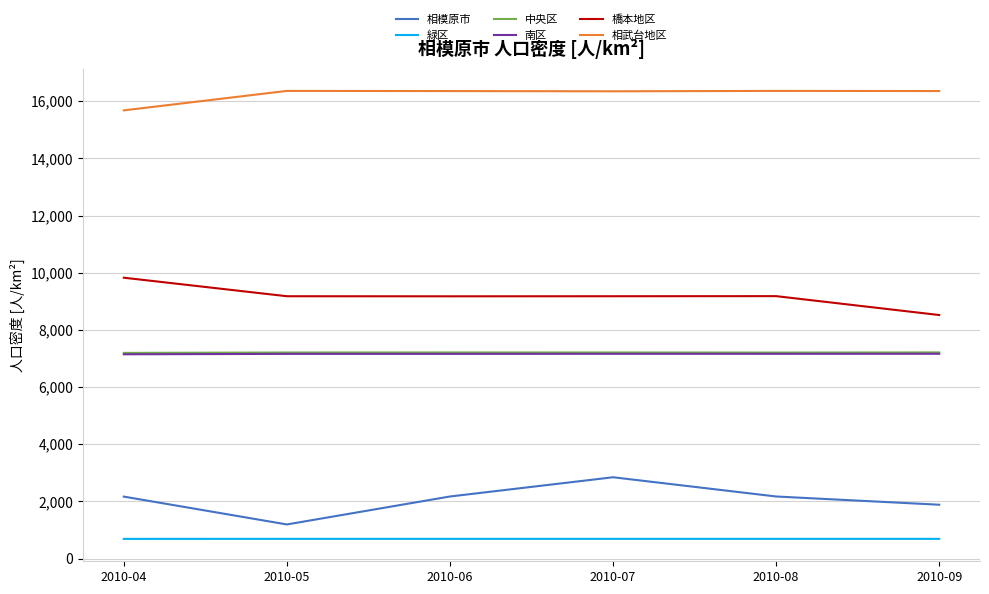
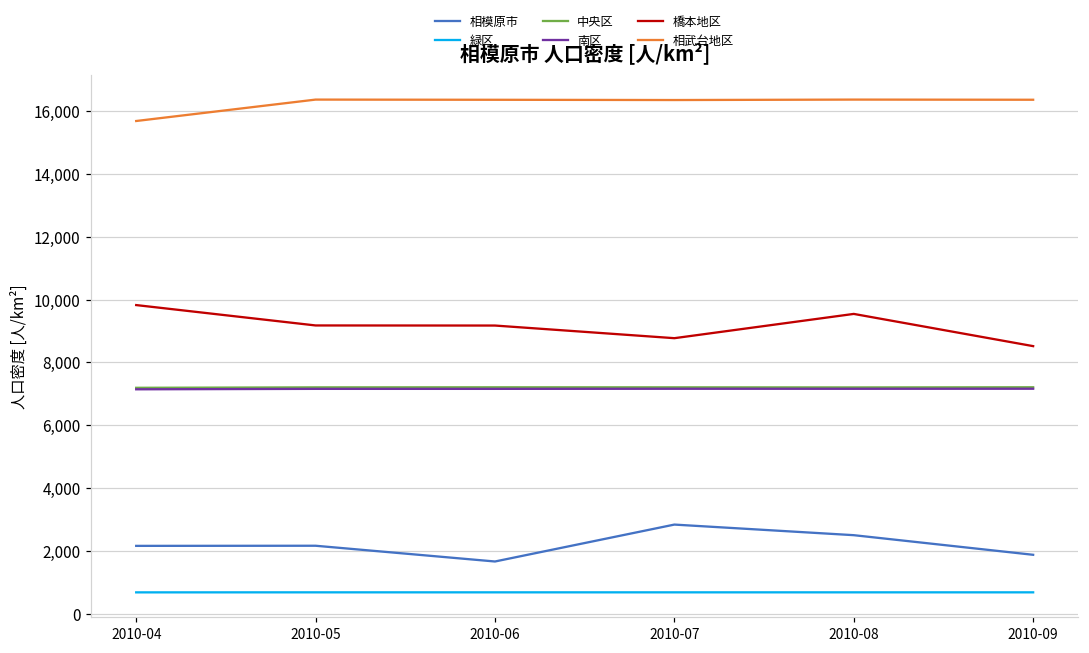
  {
    "相模原市": {
      "2010-04": "2,200",
-     "2010-05": "1,200",
-     "2010-06": "2,200",
+     "2010-05": "2,200",
+     "2010-06": "1,700",
      "2010-07": "2,800",
-     "2010-08": "2,200",
+     "2010-08": "2,500",
      "2010-09": "1,900"
    },
    "緑区": {
      "2010-04": "700",
      "2010-05": "700",
      "2010-06": "700",
      "2010-07": "700",
      "2010-08": "700",
      "2010-09": "700"
    },
    "橋本地区": {
      "2010-04": "9,800",
      "2010-05": "9,200",
      "2010-06": "9,200",
-     "2010-07": "9,200",
-     "2010-08": "9,200",
+     "2010-07": "8,800",
+     "2010-08": "9,500",
      "2010-09": "8,500"
    },
    "相武台地区": {
      "2010-04": "15,700",
      "2010-05": "16,400",
      "2010-06": "16,400",
      "2010-07": "16,300",
      "2010-08": "16,400",
      "2010-09": "16,400"
    }
  }
